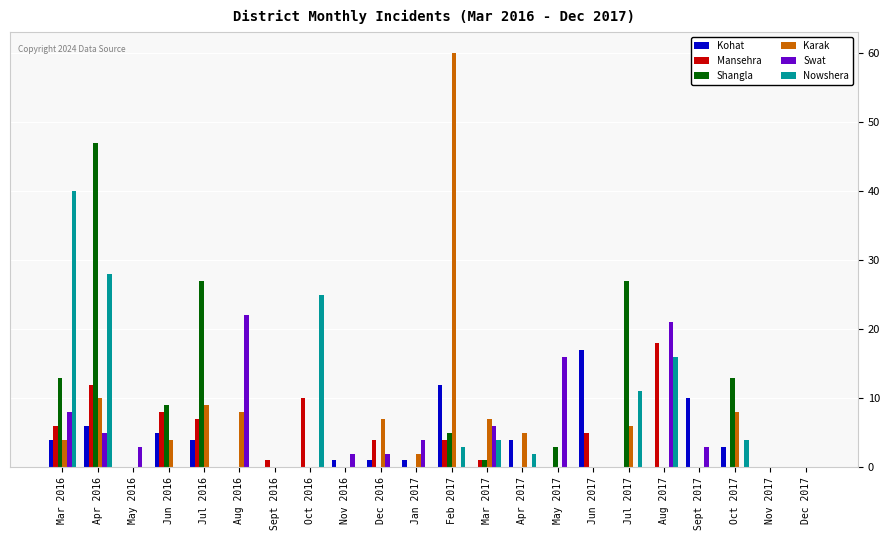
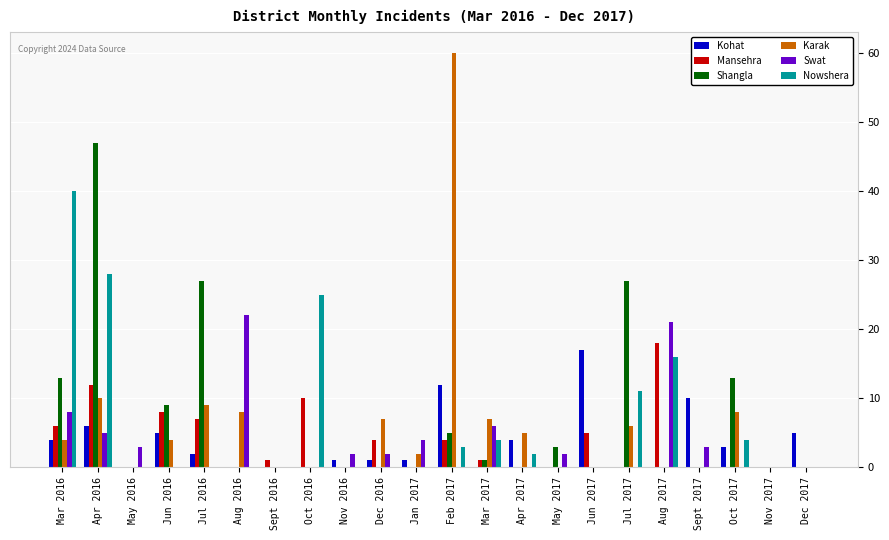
  {
    "Kohat": {
      "Mar 2016": 4,
      "Apr 2016": 6,
      "May 2016": 0,
      "Jun 2016": 5,
-     "Jul 2016": 4,
+     "Jul 2016": 2,
      "Aug 2016": 0,
      "Sept 2016": 0,
      "Oct 2016": 0,
      "Nov 2016": 1,
      "Dec 2016": 1,
      "Jan 2017": 1,
      "Feb 2017": 12,
      "Mar 2017": 0,
      "Apr 2017": 4,
      "May 2017": 0,
      "Jun 2017": 17,
      "Jul 2017": 0,
      "Aug 2017": 0,
      "Sept 2017": 10,
      "Oct 2017": 3,
      "Nov 2017": 0,
-     "Dec 2017": 0
+     "Dec 2017": 5
    },
    "Mansehra": {
      "Mar 2016": 6,
      "Apr 2016": 12,
      "May 2016": 0,
      "Jun 2016": 8,
      "Jul 2016": 7,
      "Aug 2016": 0,
      "Sept 2016": 1,
      "Oct 2016": 10,
      "Nov 2016": 0,
      "Dec 2016": 4,
      "Jan 2017": 0,
      "Feb 2017": 4,
      "Mar 2017": 1,
      "Apr 2017": 0,
      "May 2017": 0,
      "Jun 2017": 5,
      "Jul 2017": 0,
      "Aug 2017": 18,
      "Sept 2017": 0,
      "Oct 2017": 0,
      "Nov 2017": 0,
      "Dec 2017": 0
    },
    "Shangla": {
      "Mar 2016": 13,
      "Apr 2016": 47,
      "May 2016": 0,
      "Jun 2016": 9,
      "Jul 2016": 27,
      "Aug 2016": 0,
      "Sept 2016": 0,
      "Oct 2016": 0,
      "Nov 2016": 0,
      "Dec 2016": 0,
      "Jan 2017": 0,
      "Feb 2017": 5,
      "Mar 2017": 1,
      "Apr 2017": 0,
      "May 2017": 3,
      "Jun 2017": 0,
      "Jul 2017": 27,
      "Aug 2017": 0,
      "Sept 2017": 0,
      "Oct 2017": 13,
      "Nov 2017": 0,
      "Dec 2017": 0
    },
    "Karak": {
      "Mar 2016": 4,
      "Apr 2016": 10,
      "May 2016": 0,
      "Jun 2016": 4,
      "Jul 2016": 9,
      "Aug 2016": 8,
      "Sept 2016": 0,
      "Oct 2016": 0,
      "Nov 2016": 0,
      "Dec 2016": 7,
      "Jan 2017": 2,
      "Feb 2017": 60,
      "Mar 2017": 7,
      "Apr 2017": 5,
      "May 2017": 0,
      "Jun 2017": 0,
      "Jul 2017": 6,
      "Aug 2017": 0,
      "Sept 2017": 0,
      "Oct 2017": 8,
      "Nov 2017": 0,
      "Dec 2017": 0
    },
    "Swat": {
      "Mar 2016": 8,
      "Apr 2016": 5,
      "May 2016": 3,
      "Jun 2016": 0,
      "Jul 2016": 0,
      "Aug 2016": 22,
      "Sept 2016": 0,
      "Oct 2016": 0,
      "Nov 2016": 2,
      "Dec 2016": 2,
      "Jan 2017": 4,
      "Feb 2017": 0,
      "Mar 2017": 6,
      "Apr 2017": 0,
-     "May 2017": 16,
+     "May 2017": 2,
      "Jun 2017": 0,
      "Jul 2017": 0,
      "Aug 2017": 21,
      "Sept 2017": 3,
      "Oct 2017": 0,
      "Nov 2017": 0,
      "Dec 2017": 0
    },
    "Nowshera": {
      "Mar 2016": 40,
      "Apr 2016": 28,
      "May 2016": 0,
      "Jun 2016": 0,
      "Jul 2016": 0,
      "Aug 2016": 0,
      "Sept 2016": 0,
      "Oct 2016": 25,
      "Nov 2016": 0,
      "Dec 2016": 0,
      "Jan 2017": 0,
      "Feb 2017": 3,
      "Mar 2017": 4,
      "Apr 2017": 2,
      "May 2017": 0,
      "Jun 2017": 0,
      "Jul 2017": 11,
      "Aug 2017": 16,
      "Sept 2017": 0,
      "Oct 2017": 4,
      "Nov 2017": 0,
      "Dec 2017": 0
    }
  }
